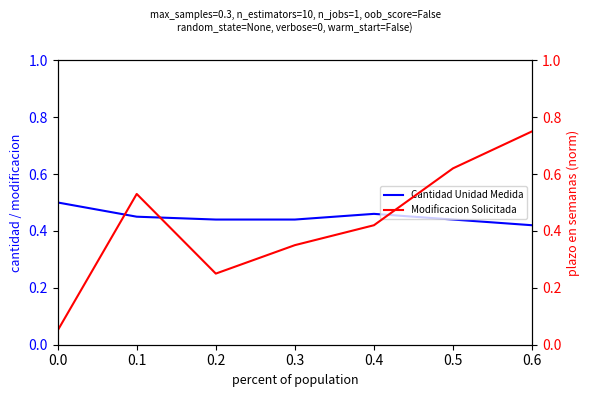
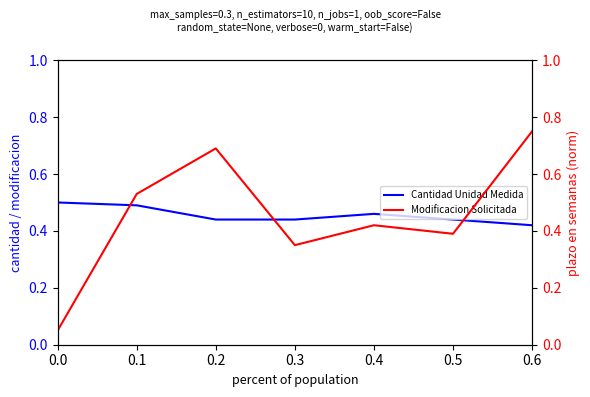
  {
    "Cantidad Unidad Medida": {
      "0.0": 0.50,
-     "0.1": 0.45,
+     "0.1": 0.49,
      "0.2": 0.44,
      "0.3": 0.44,
      "0.4": 0.46,
      "0.5": 0.44,
      "0.6": 0.42
    },
    "Modificacion Solicitada": {
      "0.0": 0.05,
      "0.1": 0.53,
-     "0.2": 0.25,
+     "0.2": 0.69,
      "0.3": 0.35,
      "0.4": 0.42,
-     "0.5": 0.62,
+     "0.5": 0.39,
      "0.6": 0.75
    }
  }
